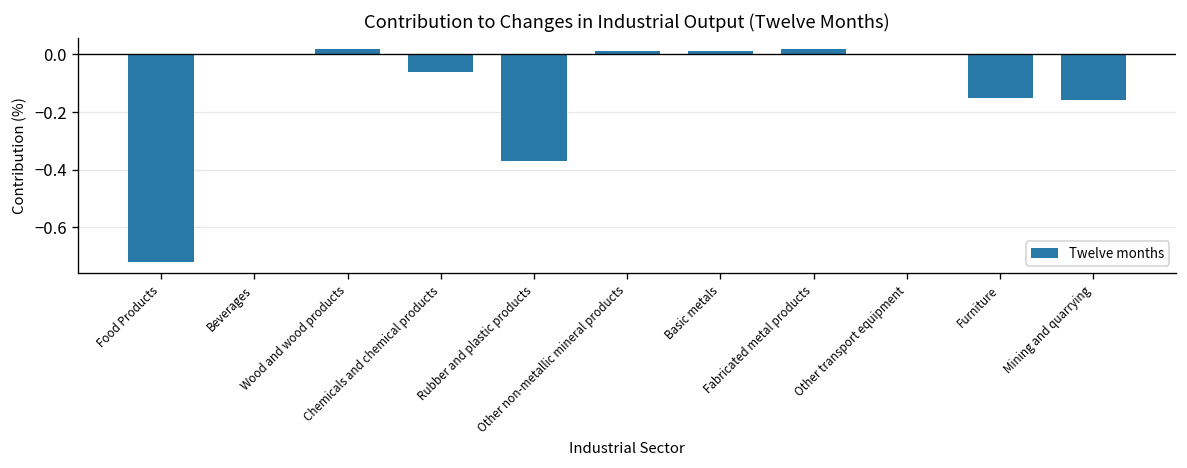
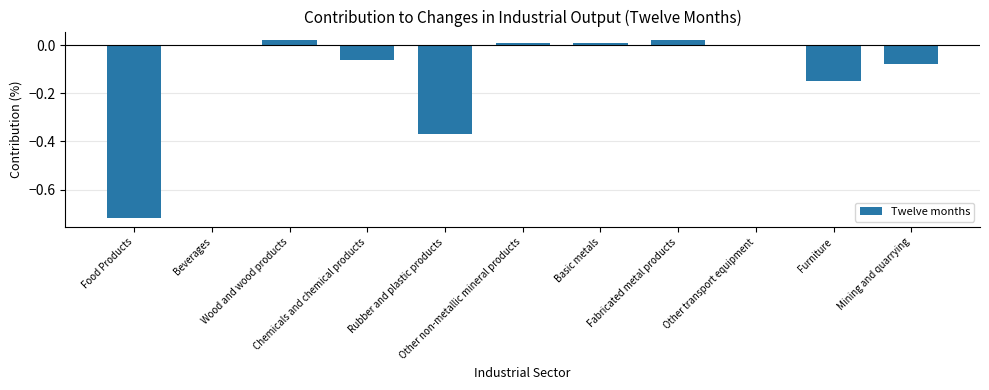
  {
    "Food Products": -0.72,
    "Beverages": 0.00,
    "Wood and wood products": 0.02,
    "Chemicals and chemical products": -0.06,
    "Rubber and plastic products": -0.37,
    "Fabricated metal products": 0.02,
    "Other transport equipment": 0.00,
    "Furniture": -0.15,
-   "Mining and quarrying": -0.16
+   "Mining and quarrying": -0.08
  }
